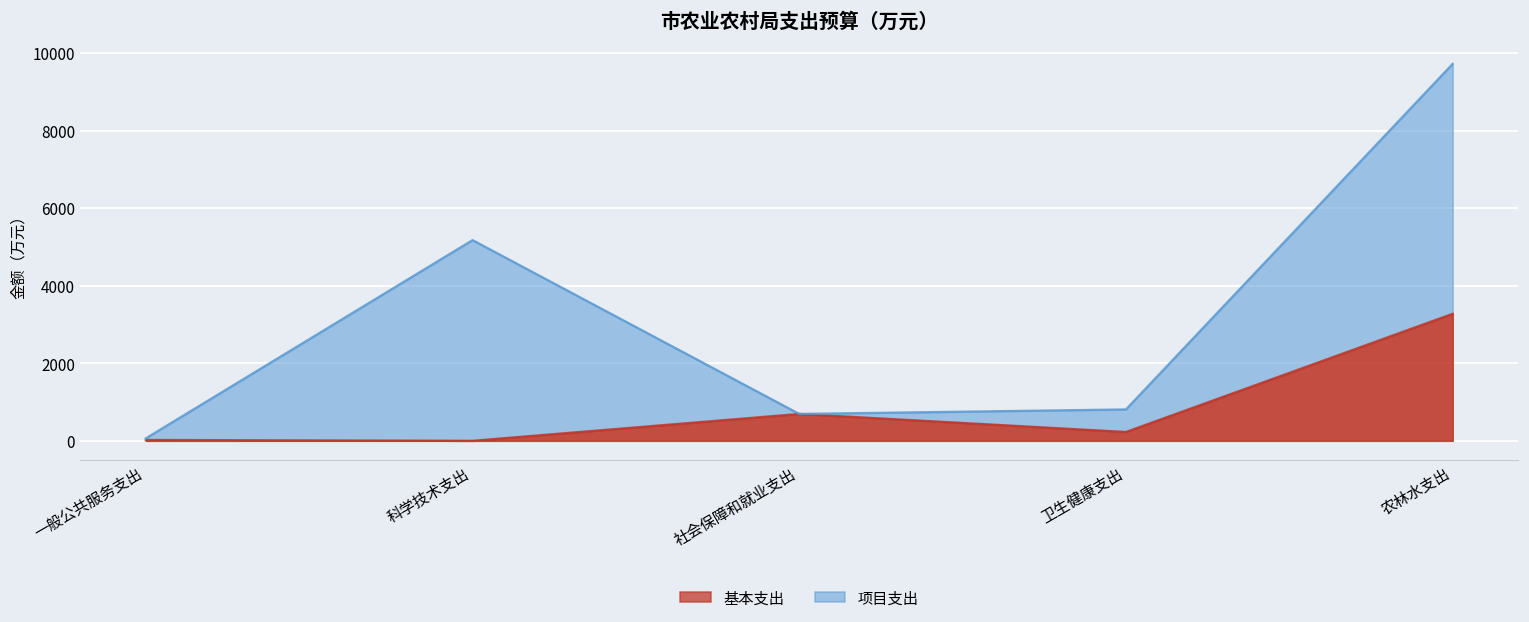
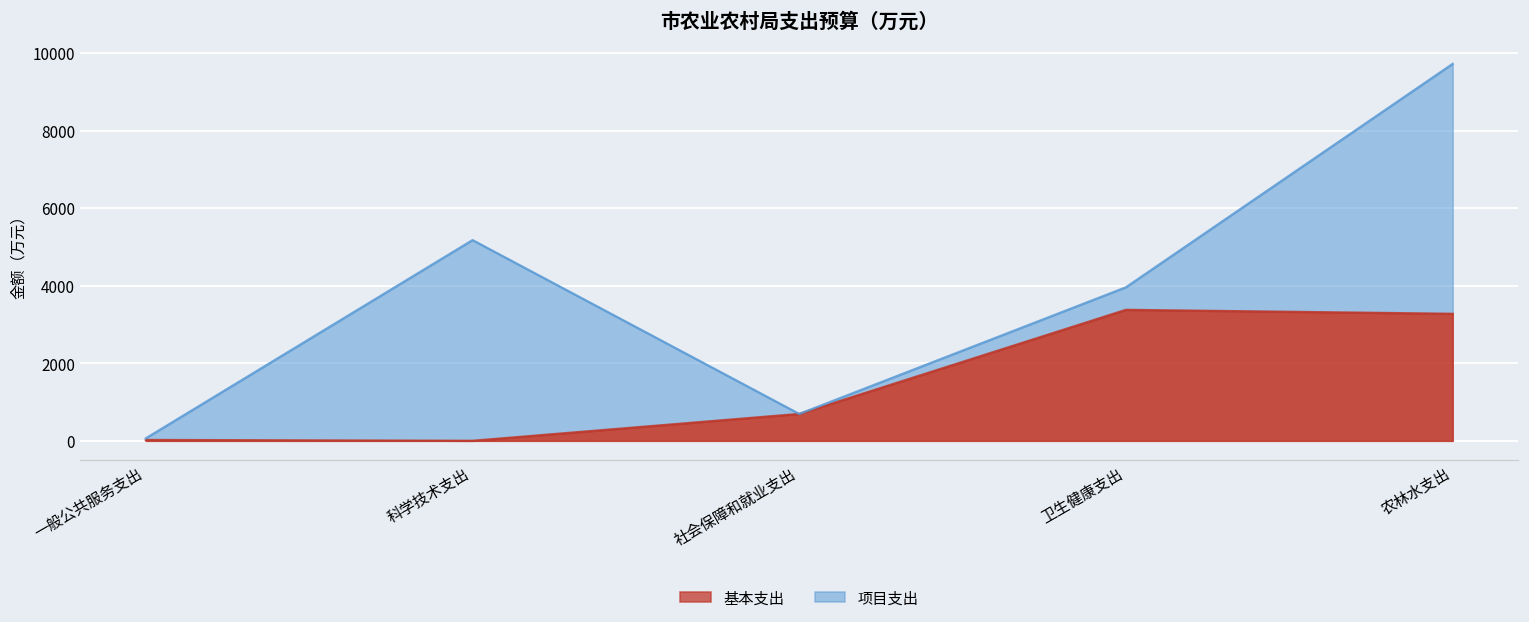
  {
    "基本支出": {
      "科学技术支出": 0,
-     "卫生健康支出": 200,
+     "卫生健康支出": 3400,
      "农林水支出": 3300
    },
    "项目支出": {
      "科学技术支出": 5200,
      "卫生健康支出": 600,
      "农林水支出": 6400
    }
  }
